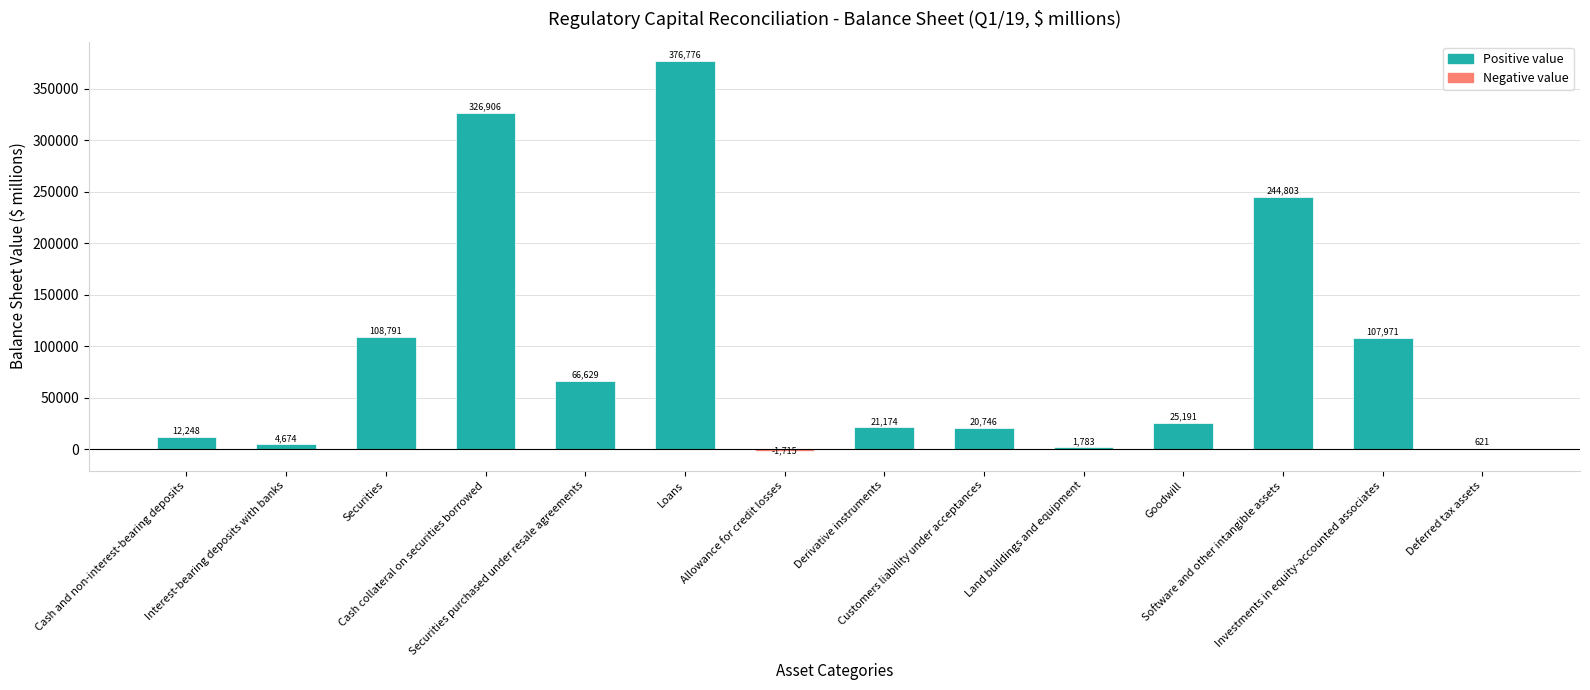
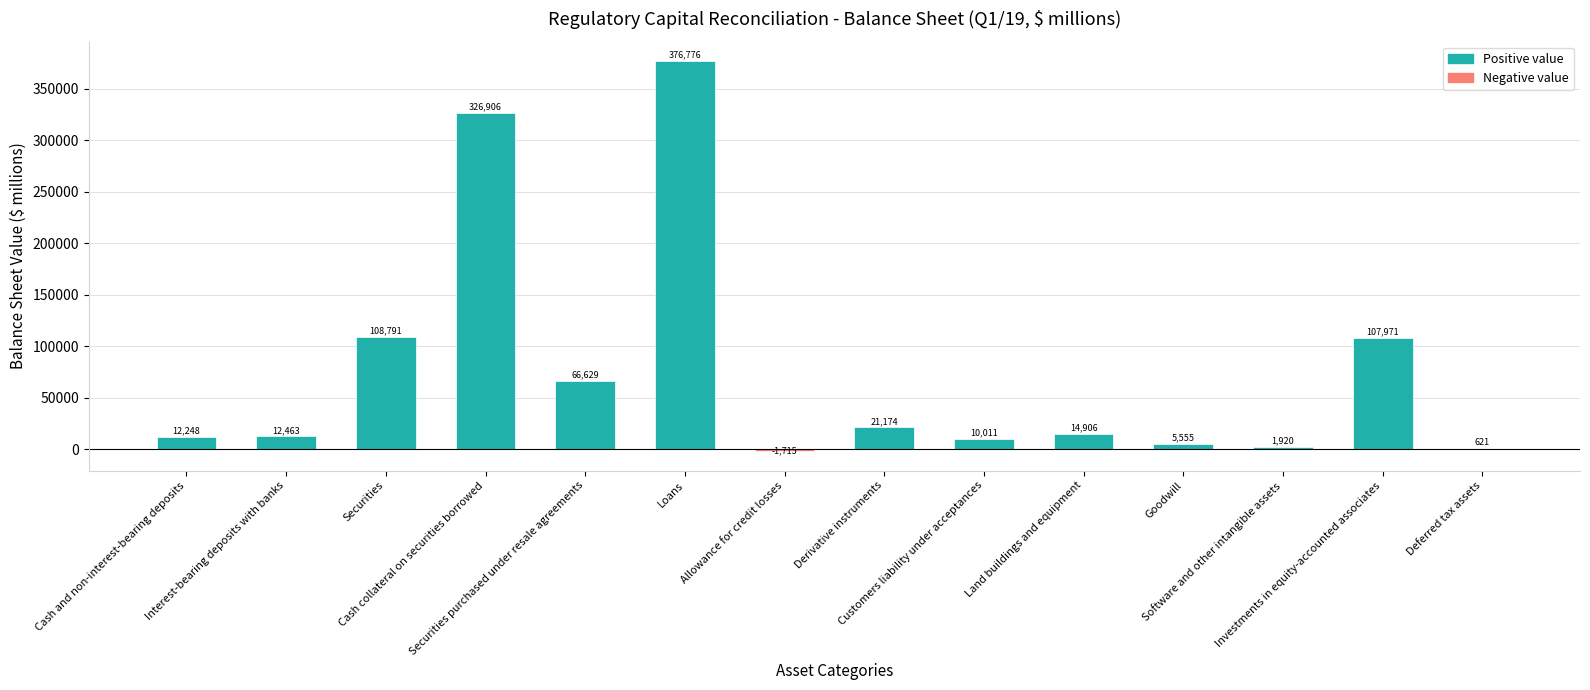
  {
    "Cash and non-interest-bearing deposits": "12,248",
-   "Interest-bearing deposits with banks": "4,674",
+   "Interest-bearing deposits with banks": "12,463",
    "Securities": "108,791",
    "Cash collateral on securities borrowed": "326,906",
    "Securities purchased under resale agreements": "66,629",
    "Loans": "376,776",
    "Allowance for credit losses": "-1,715",
    "Derivative instruments": "21,174",
-   "Customers liability under acceptances": "20,746",
-   "Land buildings and equipment": "1,783",
-   "Goodwill": "25,191",
-   "Software and other intangible assets": "244,803",
+   "Customers liability under acceptances": "10,011",
+   "Land buildings and equipment": "14,906",
+   "Goodwill": "5,555",
+   "Software and other intangible assets": "1,920",
    "Investments in equity-accounted associates": "107,971",
    "Deferred tax assets": "621"
  }
